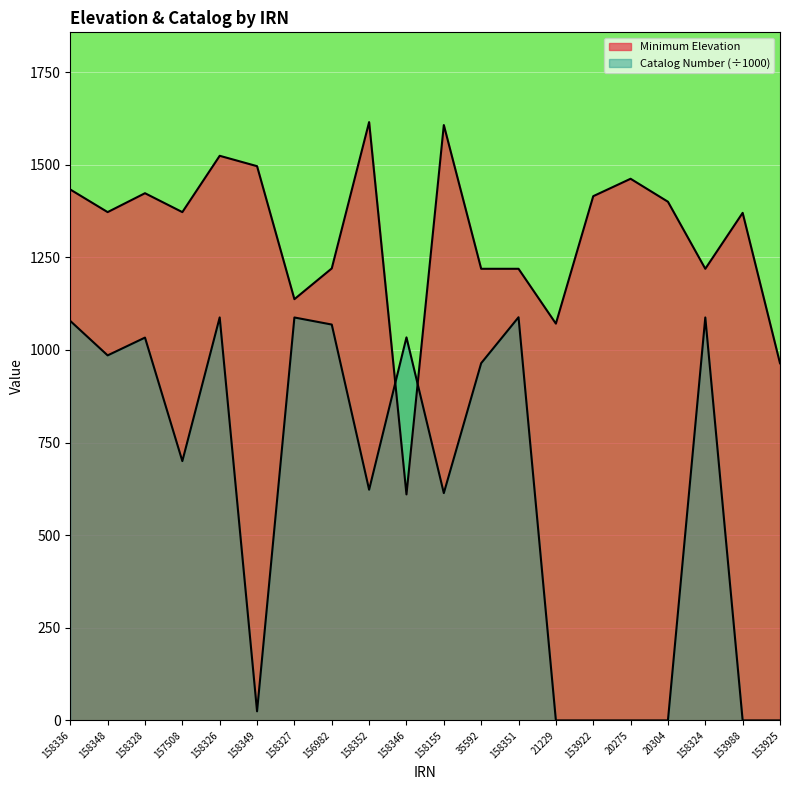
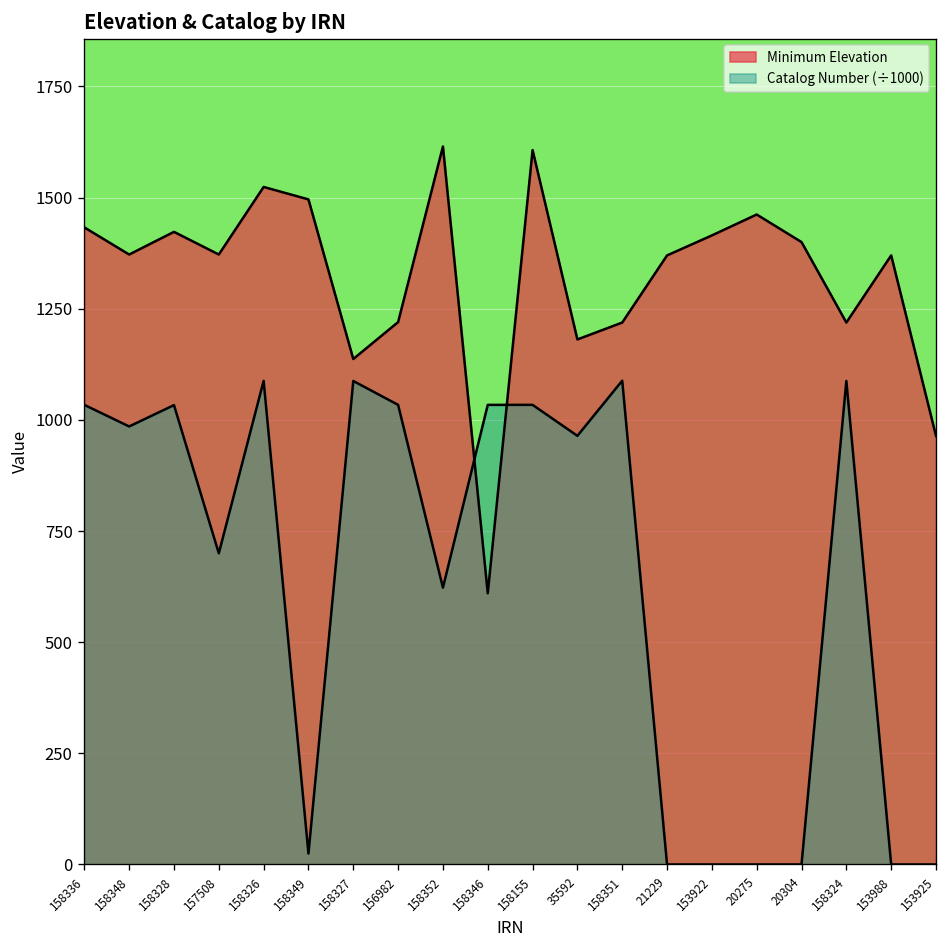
  {
    "Minimum Elevation": {
      "158336": 1430,
      "158348": 1370,
      "158328": 1420,
      "157508": 1370,
      "158326": 1520,
      "158349": 1500,
      "158327": 1140,
      "156982": 1220,
      "158352": 1620,
      "158346": 610,
      "158155": 1610,
-     "35592": 1220,
+     "35592": 1180,
      "158351": 1220,
-     "21229": 1070,
+     "21229": 1370,
      "153922": 1420,
      "20275": 1460,
      "20304": 1400,
      "158324": 1220,
      "153988": 1370,
      "153925": 960
    },
    "Catalog Number (÷1000)": {
-     "158336": 1080,
+     "158336": 1030,
      "158348": 990,
      "158328": 1030,
      "157508": 700,
      "158326": 1090,
      "158349": 20,
      "158327": 1090,
-     "156982": 1070,
+     "156982": 1030,
      "158352": 620,
      "158346": 1030,
-     "158155": 610,
+     "158155": 1030,
      "35592": 960,
      "158351": 1090,
      "21229": 0,
      "153922": 0,
      "20275": 0,
      "20304": 0,
      "158324": 1090,
      "153988": 0,
      "153925": 0
    }
  }
